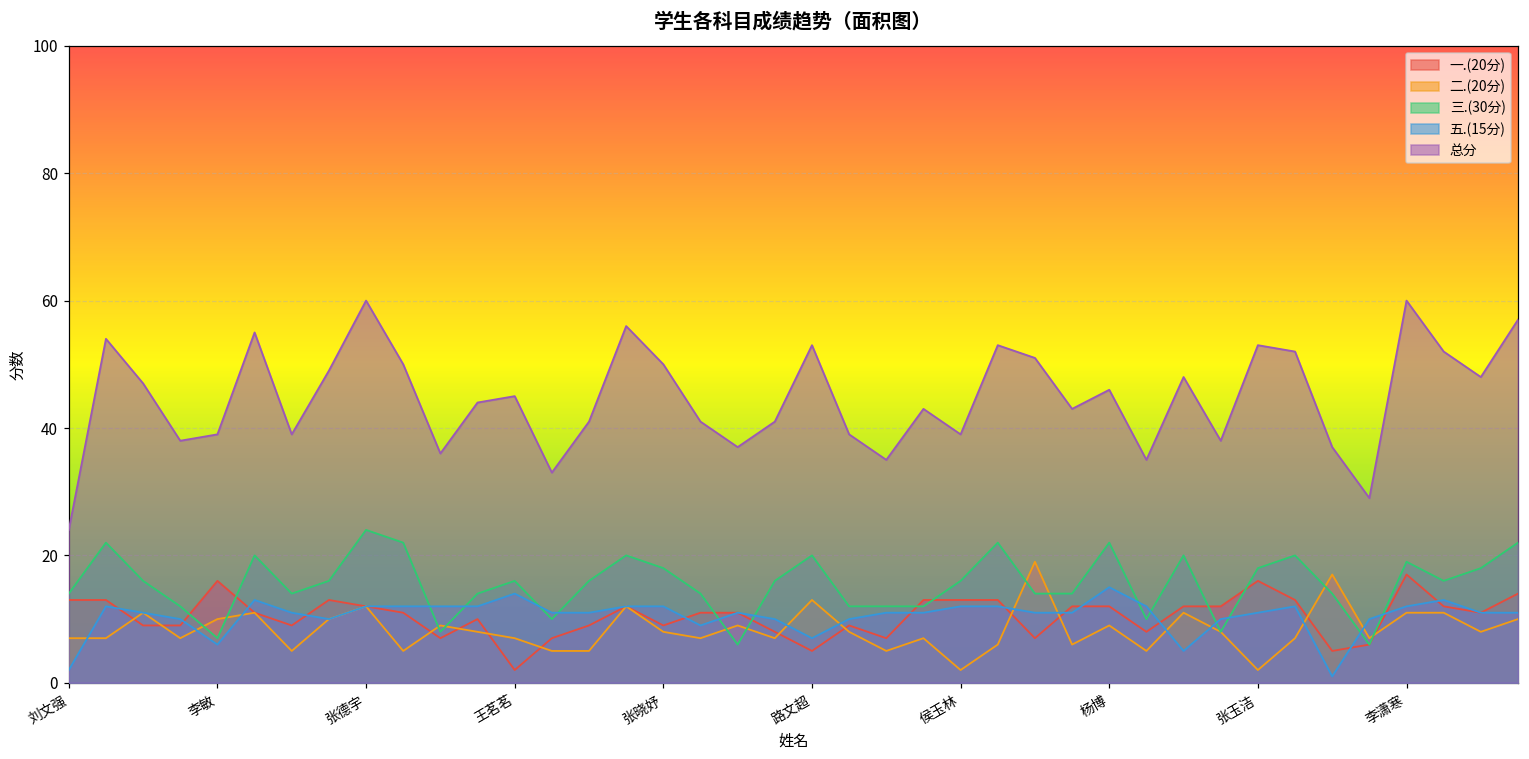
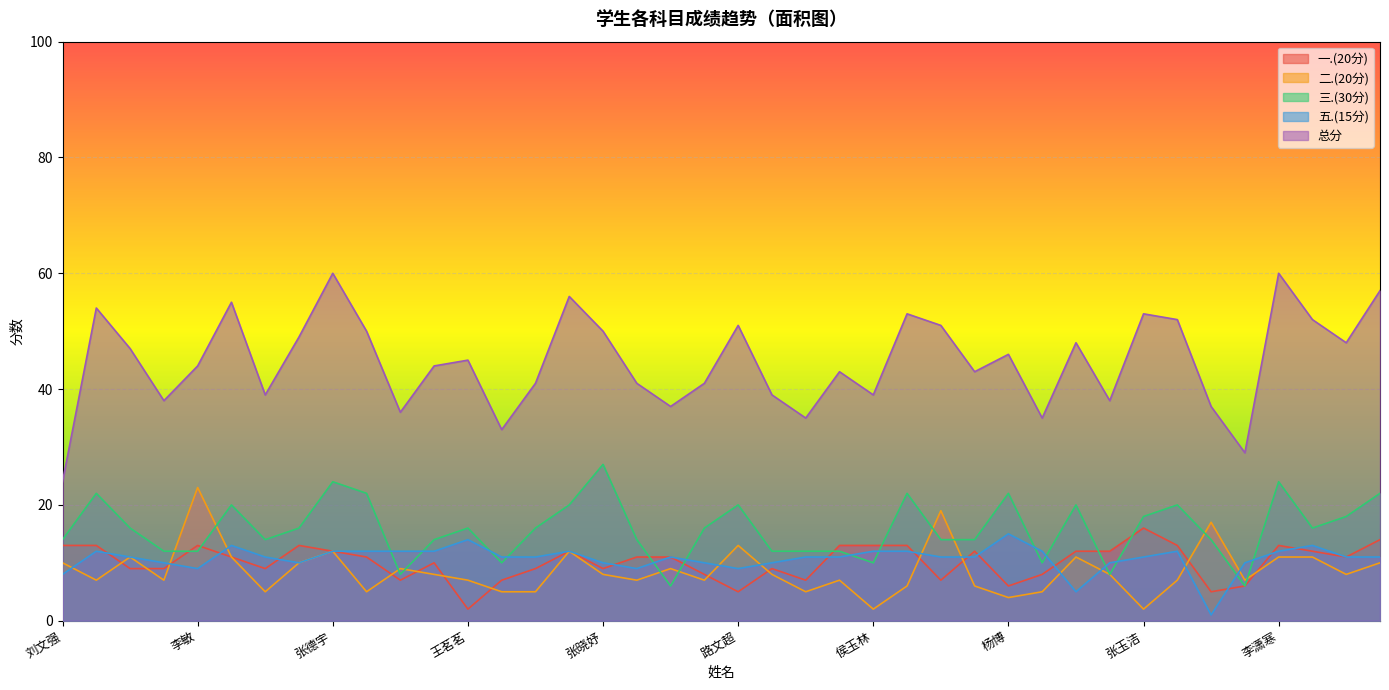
  {
    "一.(20分)": {
      "刘文强": 13,
-     "李敏": 16,
+     "李敏": 13,
      "王茗茗": 2,
      "张晓妤": 9,
      "路文超": 5,
      "侯玉林": 13,
-     "杨博": 12,
+     "杨博": 6,
      "张玉洁": 16,
-     "李潇寒": 17
+     "李潇寒": 13
    },
    "二.(20分)": {
-     "刘文强": 7,
-     "李敏": 10,
+     "刘文强": 10,
+     "李敏": 23,
      "王茗茗": 7,
      "张晓妤": 8,
      "路文超": 13,
      "侯玉林": 2,
-     "杨博": 9,
+     "杨博": 4,
      "张玉洁": 2,
      "李潇寒": 11
    },
    "三.(30分)": {
      "刘文强": 14,
-     "李敏": 7,
+     "李敏": 12,
      "张德宇": 24,
      "王茗茗": 16,
-     "张晓妤": 18,
+     "张晓妤": 27,
      "路文超": 20,
-     "侯玉林": 16,
+     "侯玉林": 10,
      "杨博": 22,
      "张玉洁": 18,
-     "李潇寒": 19
+     "李潇寒": 24
    },
    "五.(15分)": {
-     "刘文强": 2,
-     "李敏": 6,
+     "刘文强": 8,
+     "李敏": 9,
      "王茗茗": 14,
-     "张晓妤": 12,
-     "路文超": 7,
+     "张晓妤": 10,
+     "路文超": 9,
      "侯玉林": 12,
      "杨博": 15,
      "张玉洁": 11,
      "李潇寒": 12
    },
    "总分": {
      "刘文强": 24,
-     "李敏": 39,
+     "李敏": 44,
      "张德宇": 60,
      "王茗茗": 45,
      "张晓妤": 50,
-     "路文超": 53,
+     "路文超": 51,
      "侯玉林": 39,
      "杨博": 46,
      "张玉洁": 53,
      "李潇寒": 60
    }
  }
